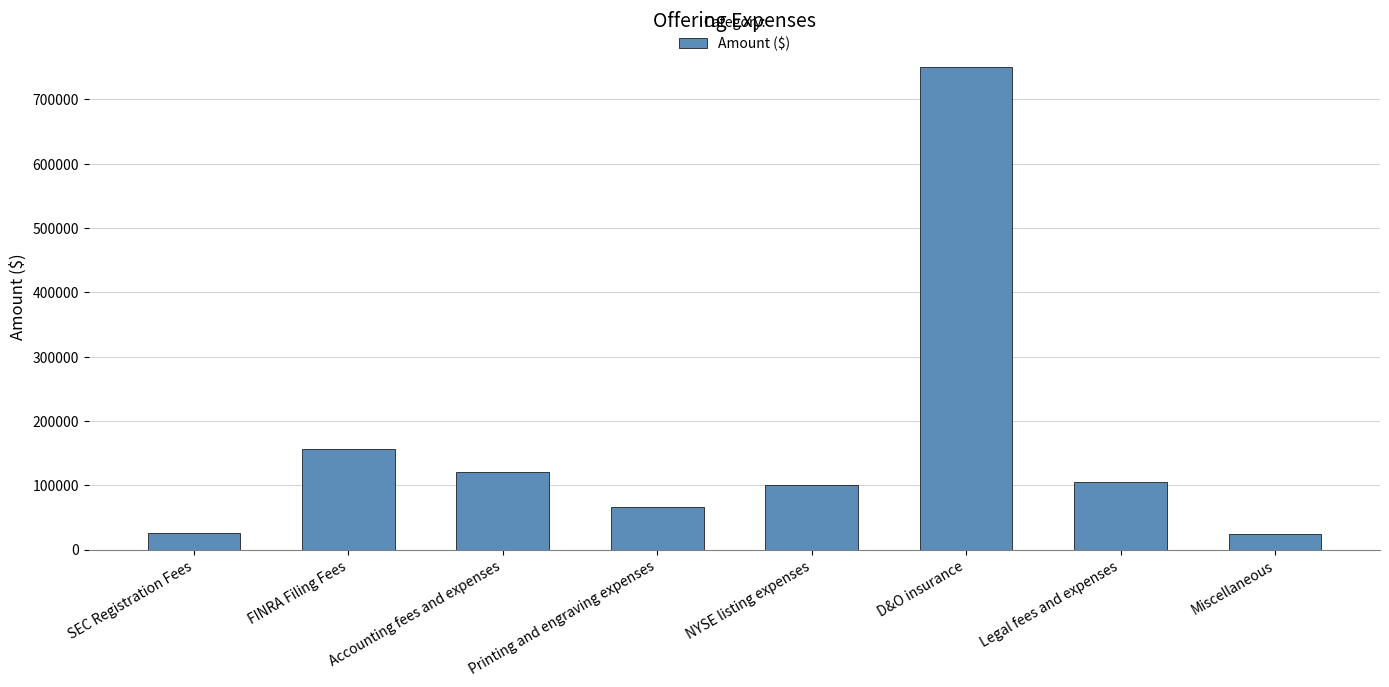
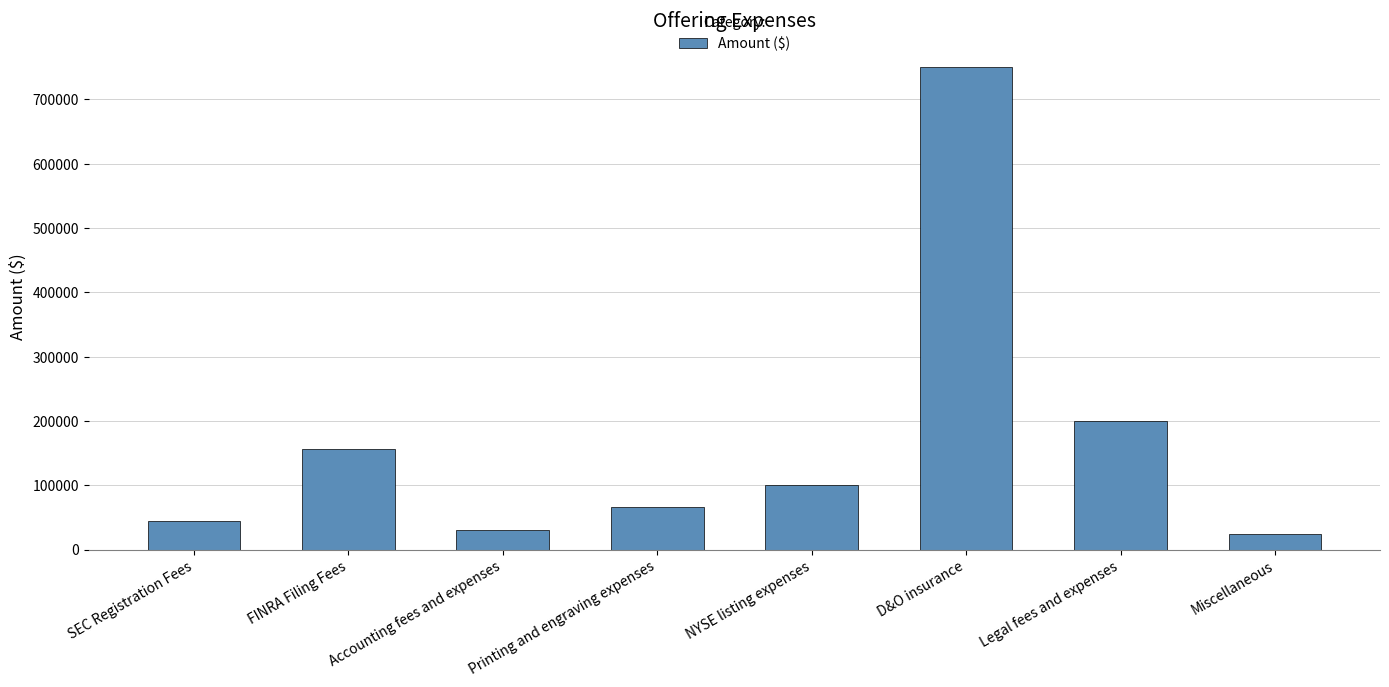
  {
-   "SEC Registration Fees": 30000,
+   "SEC Registration Fees": 50000,
    "FINRA Filing Fees": 160000,
-   "Accounting fees and expenses": 120000,
+   "Accounting fees and expenses": 30000,
    "Printing and engraving expenses": 70000,
    "NYSE listing expenses": 100000,
    "D&O insurance": 750000,
-   "Legal fees and expenses": 110000,
+   "Legal fees and expenses": 200000,
    "Miscellaneous": 30000
  }
